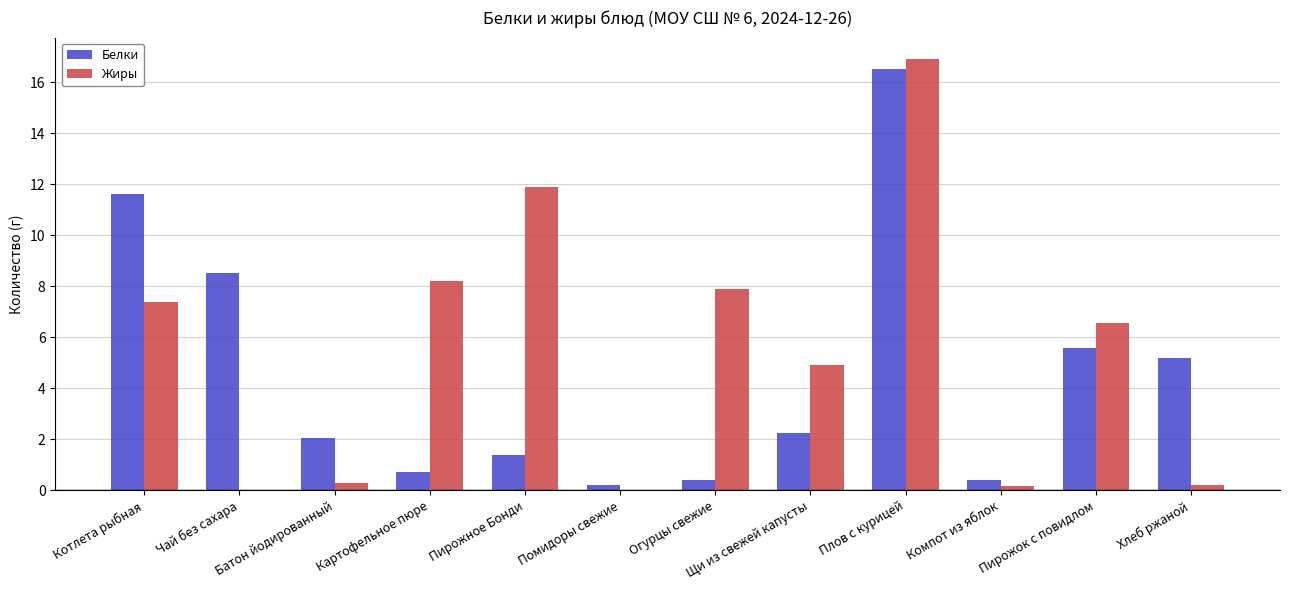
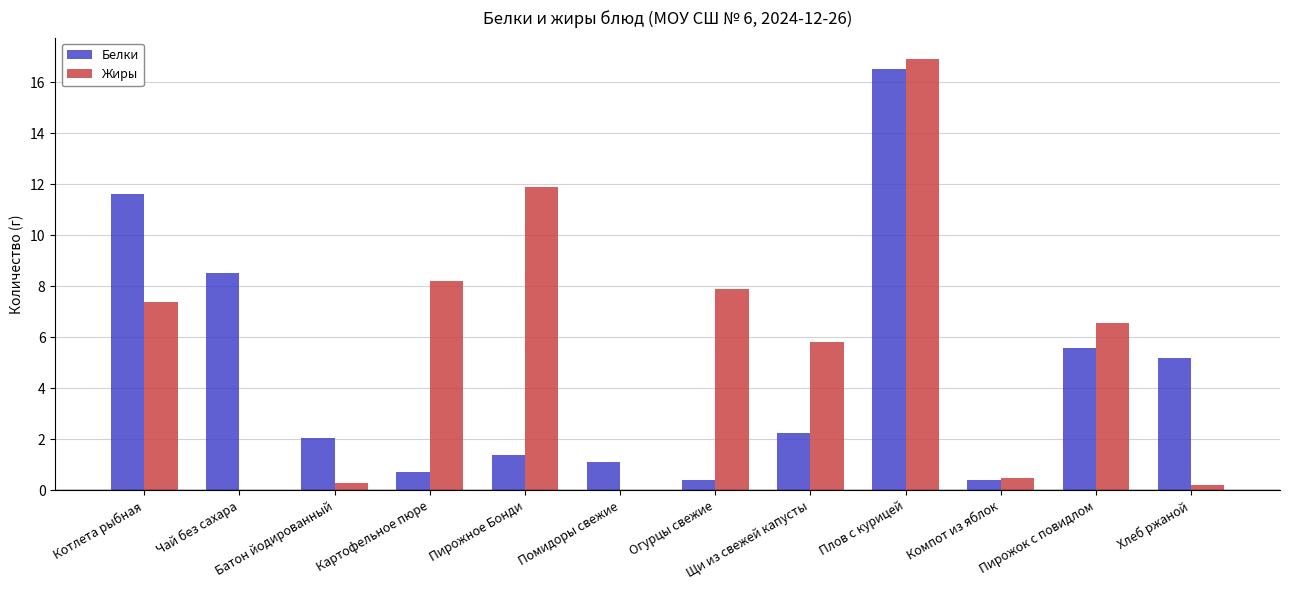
  {
    "Белки": {
      "Котлета рыбная": 11.6,
      "Чай без сахара": 8.5,
      "Батон йодированный": 2.0,
      "Картофельное пюре": 0.7,
      "Пирожное Бонди": 1.4,
-     "Помидоры свежие": 0.2,
+     "Помидоры свежие": 1.1,
      "Огурцы свежие": 0.4,
      "Щи из свежей капусты": 2.3,
      "Плов с курицей": 16.5,
      "Компот из яблок": 0.4,
      "Пирожок с повидлом": 5.6,
      "Хлеб ржаной": 5.2
    },
    "Жиры": {
      "Котлета рыбная": 7.4,
      "Батон йодированный": 0.3,
      "Картофельное пюре": 8.2,
      "Пирожное Бонди": 11.9,
      "Помидоры свежие": 0.0,
      "Огурцы свежие": 7.9,
-     "Щи из свежей капусты": 4.9,
+     "Щи из свежей капусты": 5.8,
      "Плов с курицей": 16.9,
-     "Компот из яблок": 0.2,
+     "Компот из яблок": 0.5,
      "Пирожок с повидлом": 6.6,
      "Хлеб ржаной": 0.2
    }
  }
